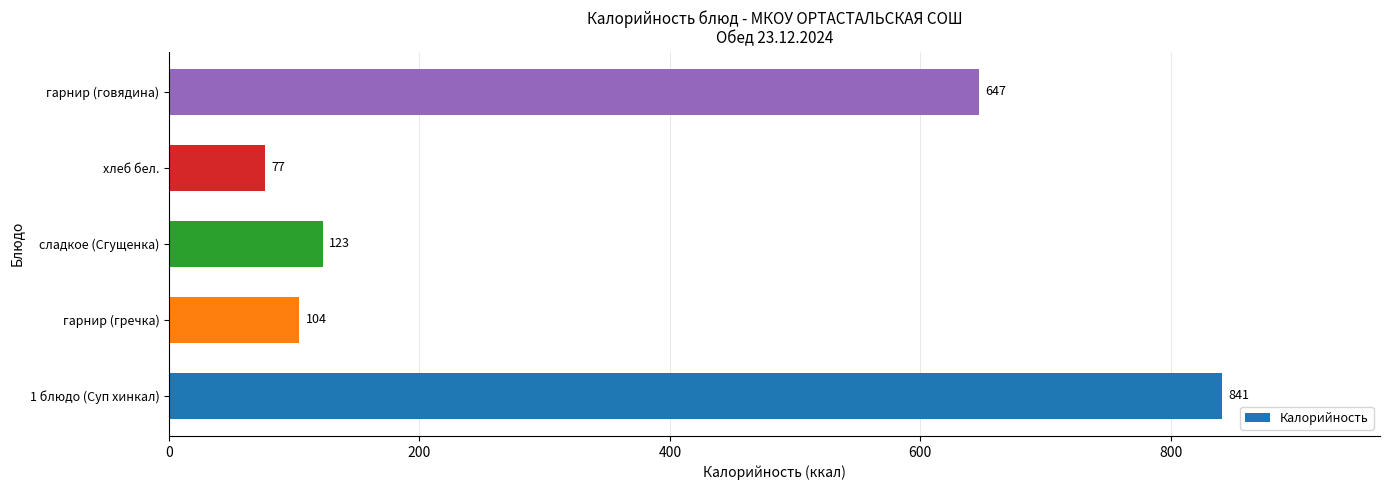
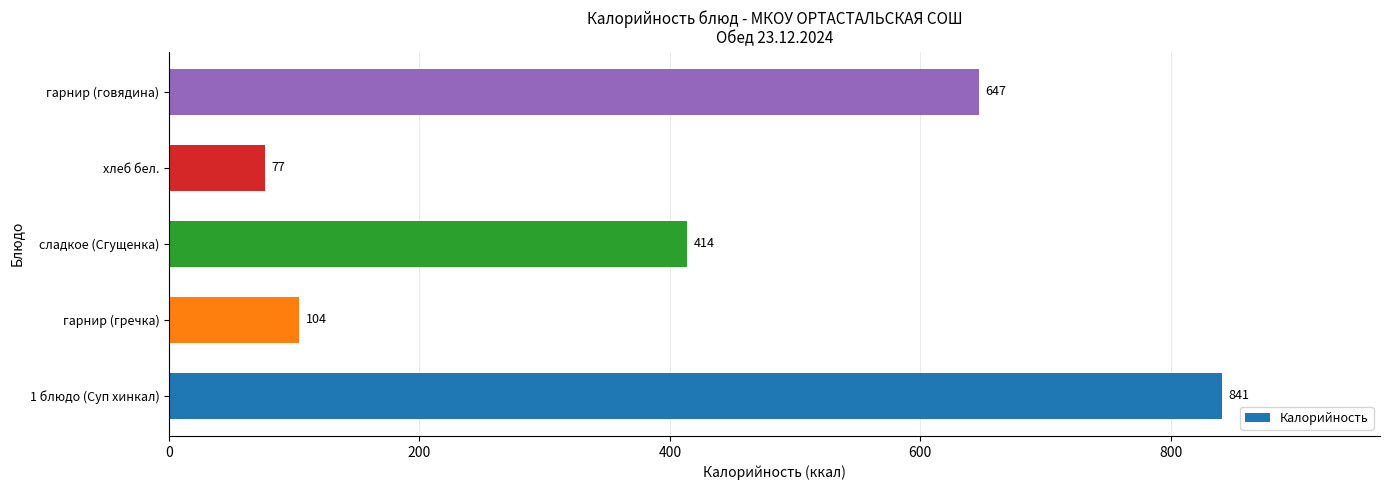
  {
    "гарнир (говядина)": 647,
    "хлеб бел.": 77,
-   "сладкое (Сгущенка)": 123,
+   "сладкое (Сгущенка)": 414,
    "гарнир (гречка)": 104,
    "1 блюдо (Суп хинкал)": 841
  }
